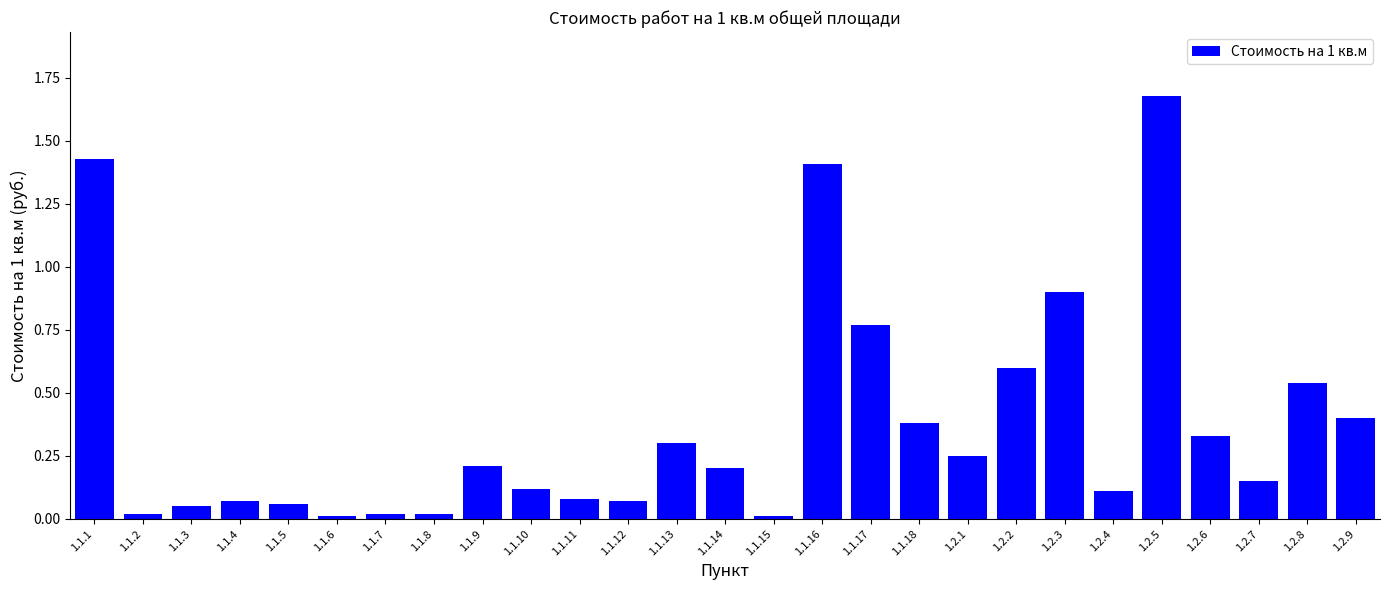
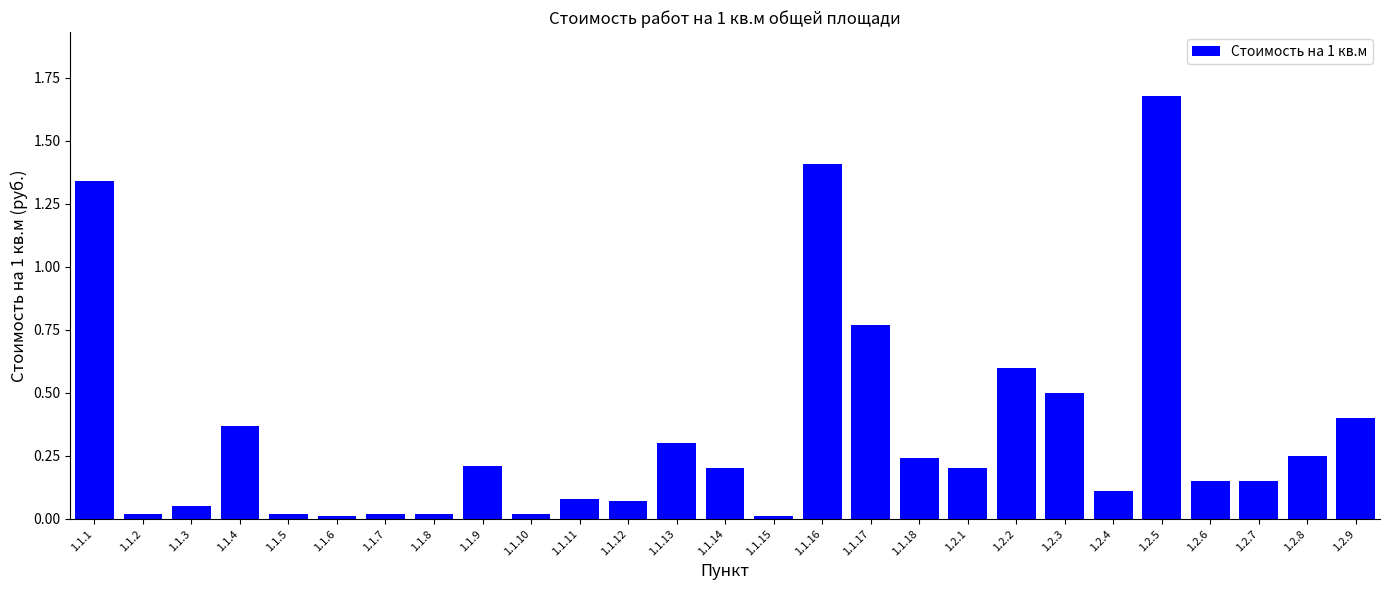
  {
-   "1.1.1": 1.43,
+   "1.1.1": 1.34,
    "1.1.2": 0.02,
    "1.1.3": 0.05,
-   "1.1.4": 0.07,
-   "1.1.5": 0.06,
+   "1.1.4": 0.37,
+   "1.1.5": 0.02,
    "1.1.6": 0.01,
    "1.1.7": 0.02,
    "1.1.8": 0.02,
    "1.1.9": 0.21,
-   "1.1.10": 0.12,
+   "1.1.10": 0.02,
    "1.1.11": 0.08,
    "1.1.12": 0.07,
    "1.1.13": 0.30,
    "1.1.14": 0.20,
    "1.1.15": 0.01,
    "1.1.16": 1.41,
    "1.1.17": 0.77,
-   "1.1.18": 0.38,
-   "1.2.1": 0.25,
+   "1.1.18": 0.24,
+   "1.2.1": 0.20,
    "1.2.2": 0.60,
-   "1.2.3": 0.9,
+   "1.2.3": 0.5,
    "1.2.4": 0.11,
    "1.2.5": 1.68,
-   "1.2.6": 0.33,
+   "1.2.6": 0.15,
    "1.2.7": 0.15,
-   "1.2.8": 0.54,
+   "1.2.8": 0.25,
    "1.2.9": 0.40
  }
